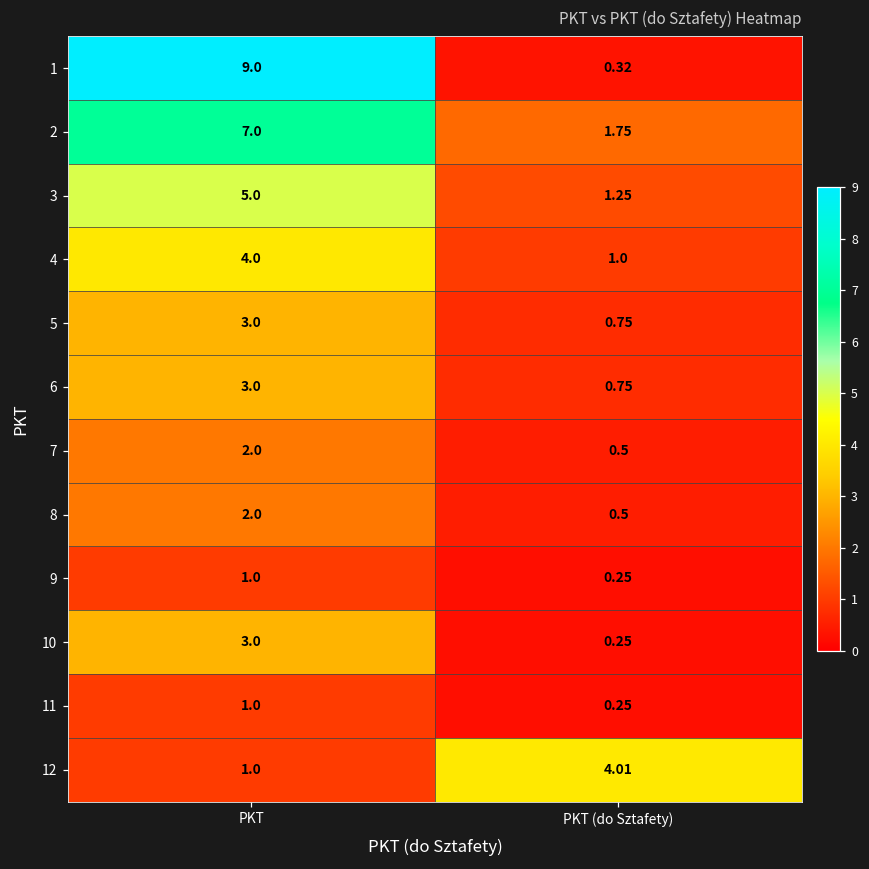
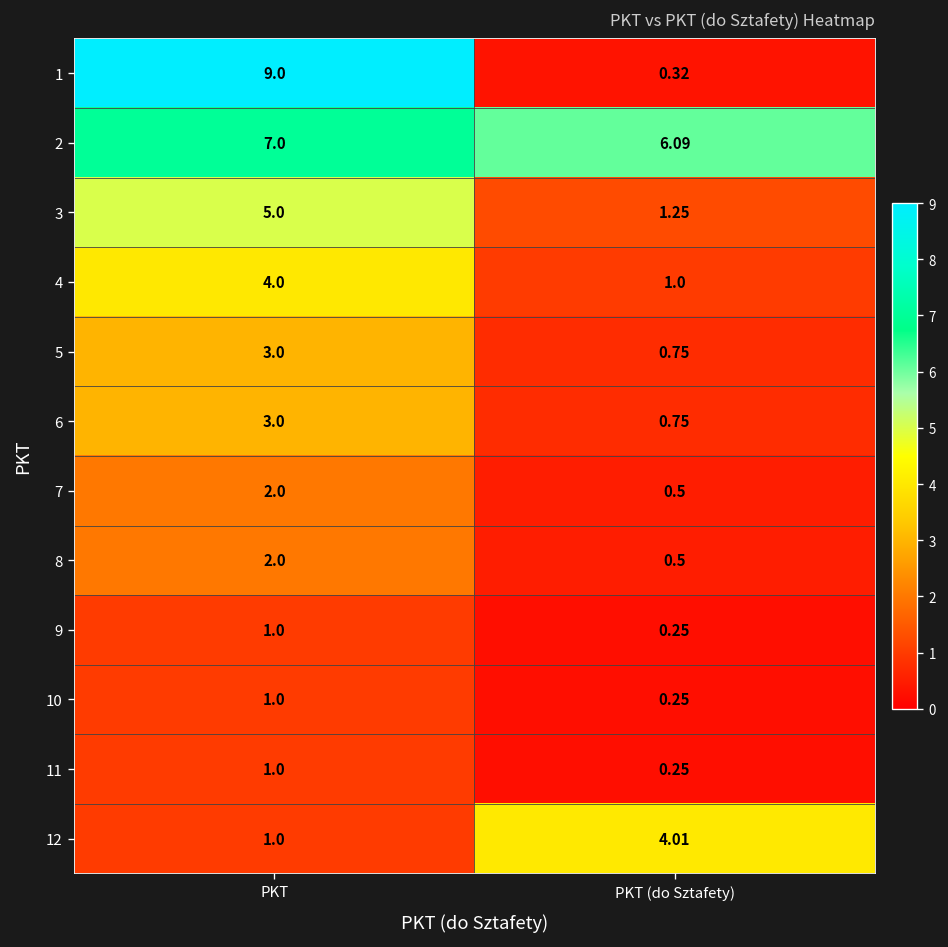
  {
    "1": {
      "PKT": 9.0,
      "PKT (do Sztafety)": 0.32
    },
    "2": {
      "PKT": 7.0,
-     "PKT (do Sztafety)": 1.75
+     "PKT (do Sztafety)": 6.09
    },
    "3": {
      "PKT": 5.0,
      "PKT (do Sztafety)": 1.25
    },
    "4": {
      "PKT": 4.0,
      "PKT (do Sztafety)": 1.0
    },
    "5": {
      "PKT": 3.0,
      "PKT (do Sztafety)": 0.75
    },
    "6": {
      "PKT": 3.0,
      "PKT (do Sztafety)": 0.75
    },
    "7": {
      "PKT": 2.0,
      "PKT (do Sztafety)": 0.5
    },
    "8": {
      "PKT": 2.0,
      "PKT (do Sztafety)": 0.5
    },
    "9": {
      "PKT": 1.0,
      "PKT (do Sztafety)": 0.25
    },
    "10": {
-     "PKT": 3.0,
+     "PKT": 1.0,
      "PKT (do Sztafety)": 0.25
    },
    "11": {
      "PKT": 1.0,
      "PKT (do Sztafety)": 0.25
    },
    "12": {
      "PKT": 1.0,
      "PKT (do Sztafety)": 4.01
    }
  }
